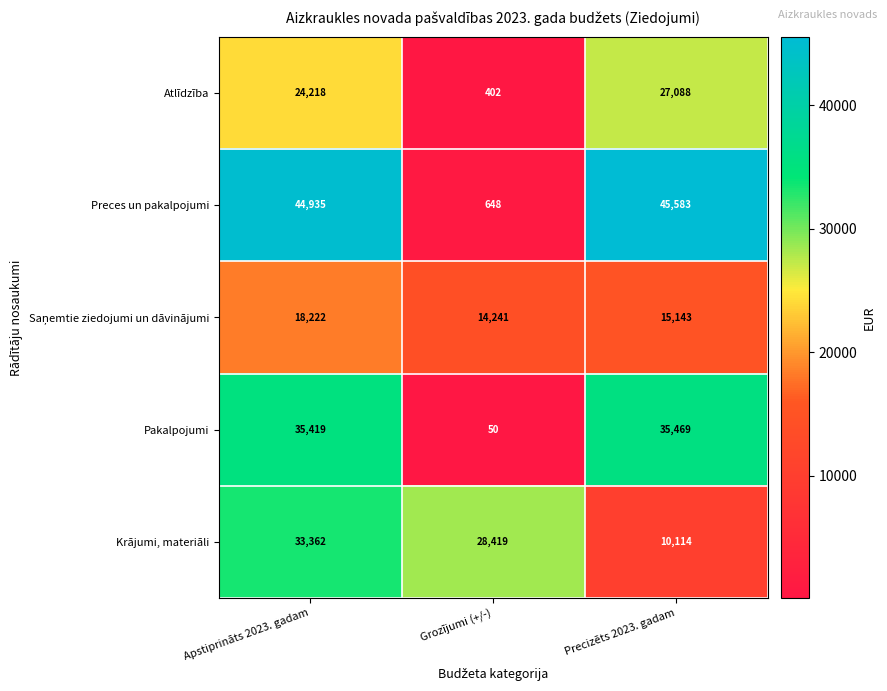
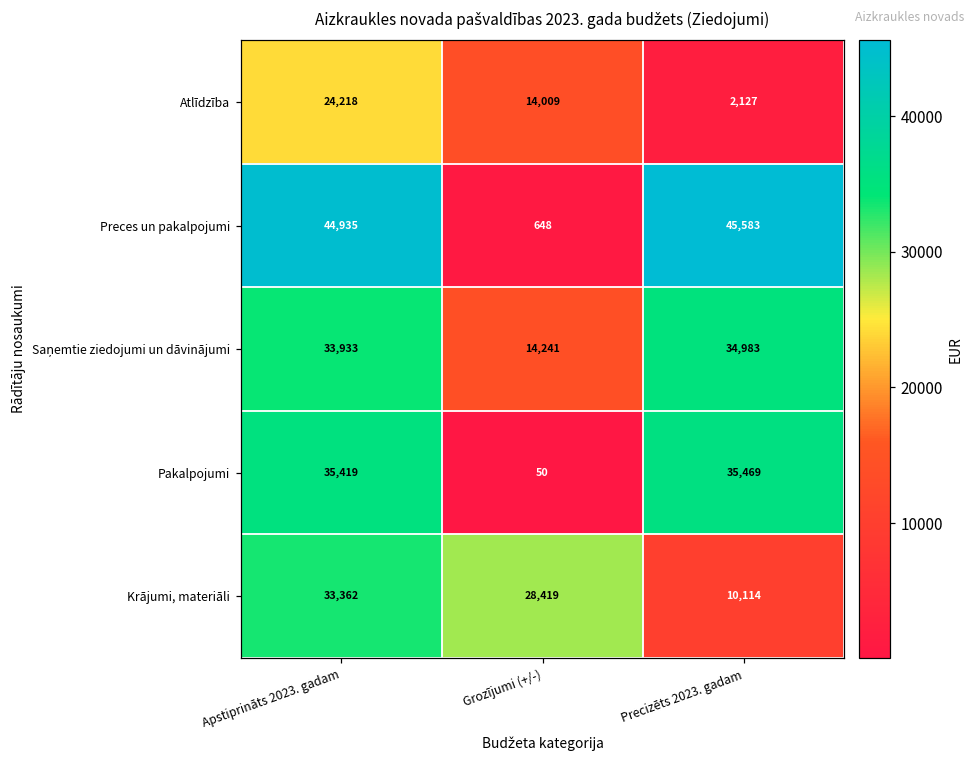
  {
    "Atlīdzība": {
      "Apstiprināts 2023. gadam": "24,218",
-     "Grozījumi (+/-)": "402",
-     "Precizēts 2023. gadam": "27,088"
+     "Grozījumi (+/-)": "14,009",
+     "Precizēts 2023. gadam": "2,127"
    },
    "Preces un pakalpojumi": {
      "Apstiprināts 2023. gadam": "44,935",
      "Grozījumi (+/-)": "648",
      "Precizēts 2023. gadam": "45,583"
    },
    "Saņemtie ziedojumi un dāvinājumi": {
-     "Apstiprināts 2023. gadam": "18,222",
+     "Apstiprināts 2023. gadam": "33,933",
      "Grozījumi (+/-)": "14,241",
-     "Precizēts 2023. gadam": "15,143"
+     "Precizēts 2023. gadam": "34,983"
    },
    "Pakalpojumi": {
      "Apstiprināts 2023. gadam": "35,419",
      "Grozījumi (+/-)": "50",
      "Precizēts 2023. gadam": "35,469"
    },
    "Krājumi, materiāli": {
      "Apstiprināts 2023. gadam": "33,362",
      "Grozījumi (+/-)": "28,419",
      "Precizēts 2023. gadam": "10,114"
    }
  }
